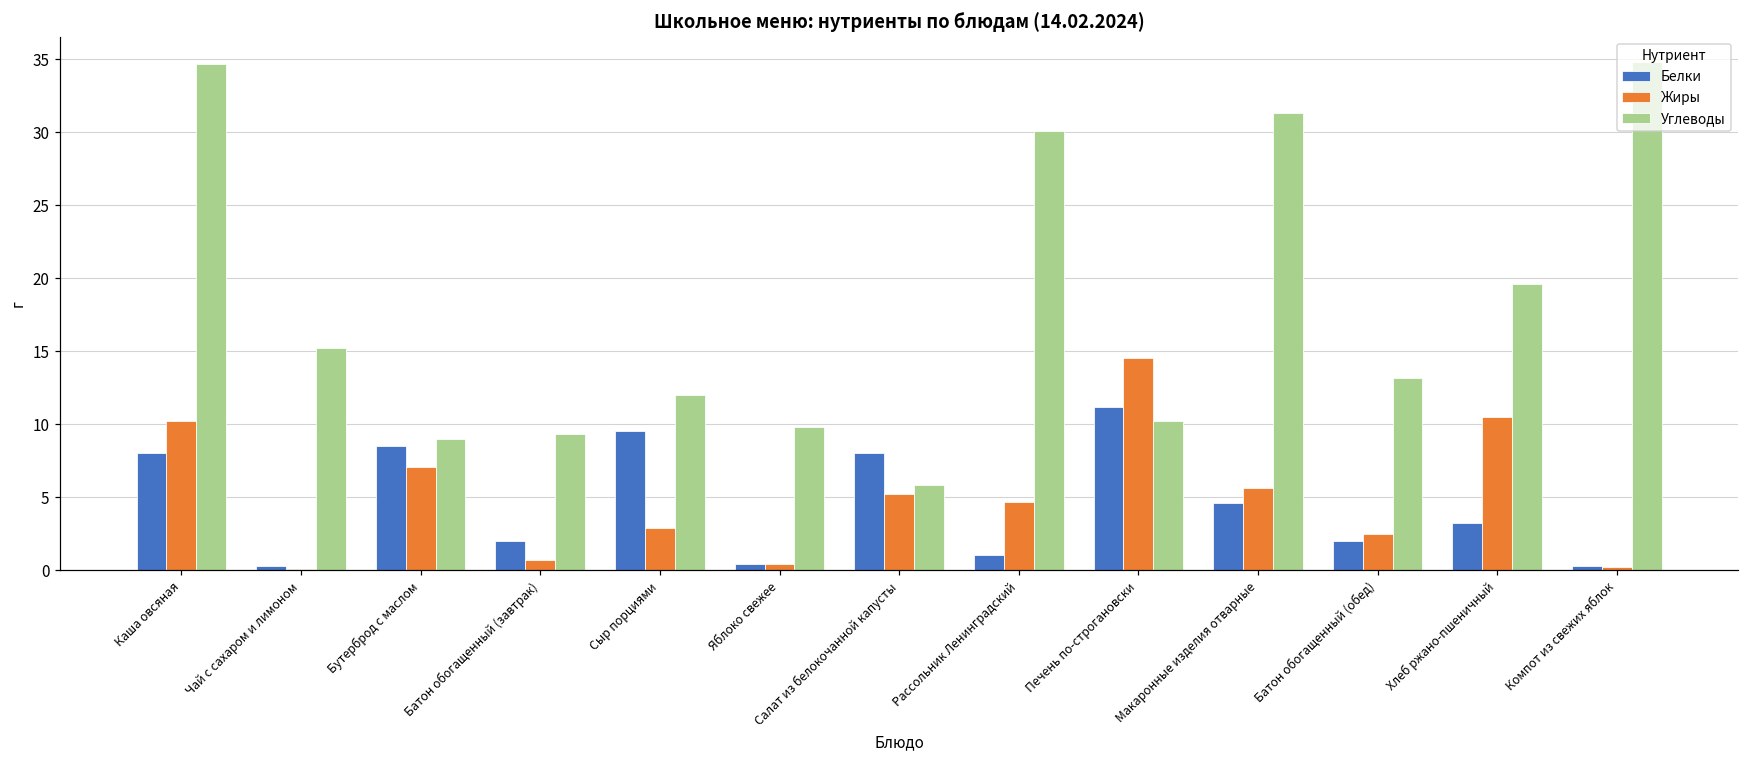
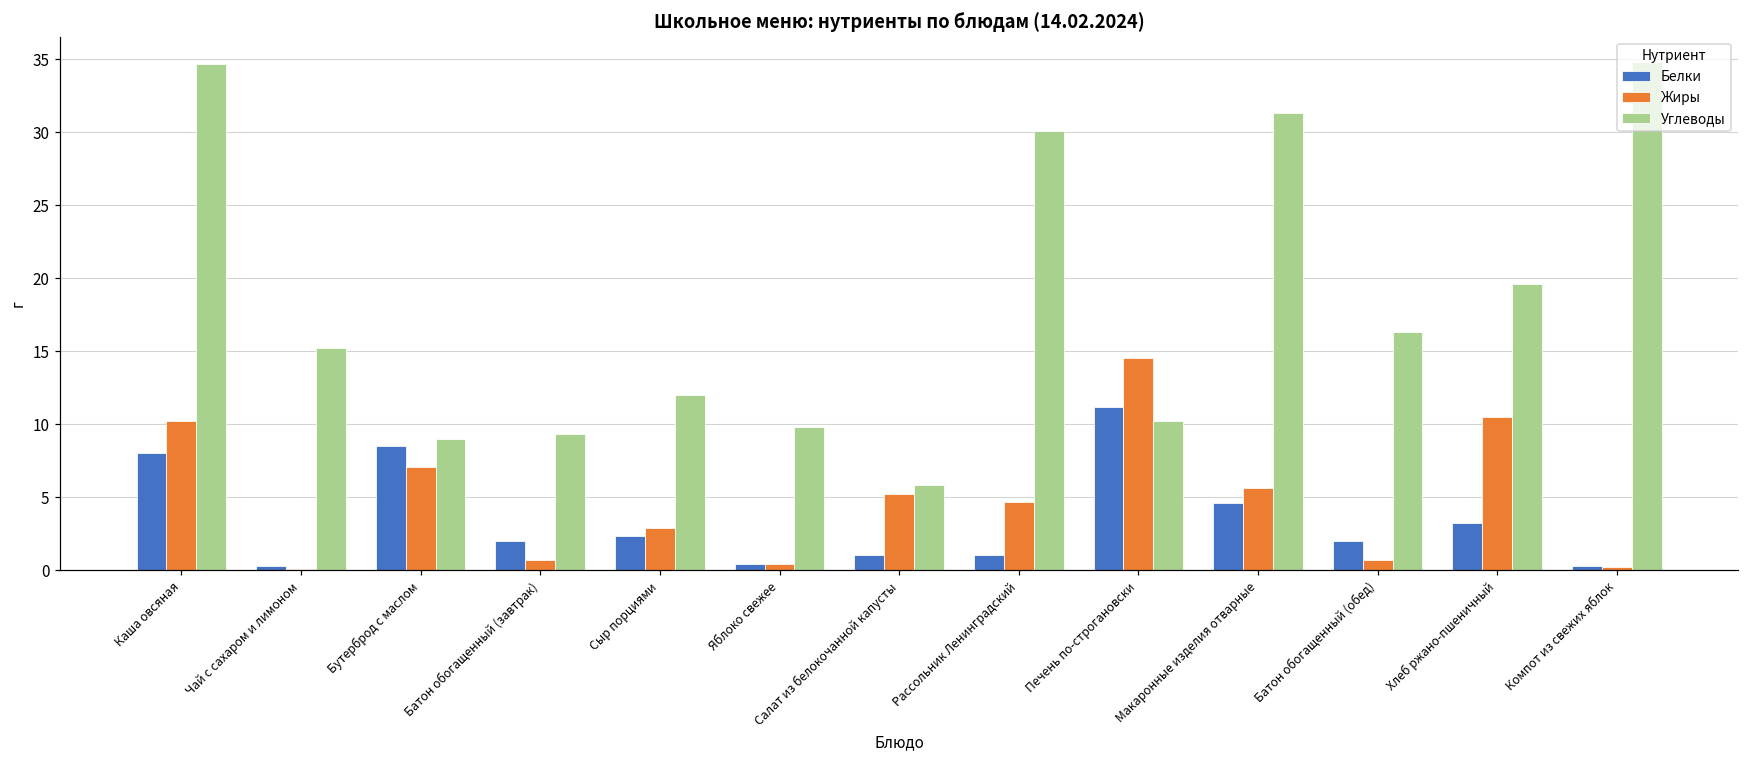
  {
    "Белки": {
      "Каша овсяная": 8.0,
      "Чай с сахаром и лимоном": 0.3,
      "Бутерброд с маслом": 8.5,
      "Батон обогащенный (завтрак)": 2.0,
-     "Сыр порциями": 9.5,
+     "Сыр порциями": 2.3,
      "Яблоко свежее": 0.4,
-     "Салат из белокочанной капусты": 8,
+     "Салат из белокочанной капусты": 1,
      "Рассольник Ленинградский": 1.0,
      "Печень по-строгановски": 11.2,
      "Макаронные изделия отварные": 4.6,
      "Батон обогащенный (обед)": 2.0,
      "Хлеб ржано-пшеничный": 3.2,
      "Компот из свежих яблок": 0.3
    },
    "Жиры": {
      "Каша овсяная": 10.2,
      "Бутерброд с маслом": 7.1,
      "Батон обогащенный (завтрак)": 0.7,
      "Сыр порциями": 2.9,
      "Яблоко свежее": 0.4,
      "Салат из белокочанной капусты": 5.2,
      "Рассольник Ленинградский": 4.6,
      "Печень по-строгановски": 14.5,
      "Макаронные изделия отварные": 5.6,
-     "Батон обогащенный (обед)": 2.5,
+     "Батон обогащенный (обед)": 0.7,
      "Хлеб ржано-пшеничный": 10.5,
      "Компот из свежих яблок": 0.2
    },
    "Углеводы": {
      "Каша овсяная": 34.7,
      "Чай с сахаром и лимоном": 15.2,
      "Бутерброд с маслом": 9.0,
      "Батон обогащенный (завтрак)": 9.3,
      "Сыр порциями": 12.0,
      "Яблоко свежее": 9.8,
      "Салат из белокочанной капусты": 5.8,
      "Рассольник Ленинградский": 30.1,
      "Печень по-строгановски": 10.2,
      "Макаронные изделия отварные": 31.3,
-     "Батон обогащенный (обед)": 13.2,
+     "Батон обогащенный (обед)": 16.3,
      "Хлеб ржано-пшеничный": 19.6
    }
  }
